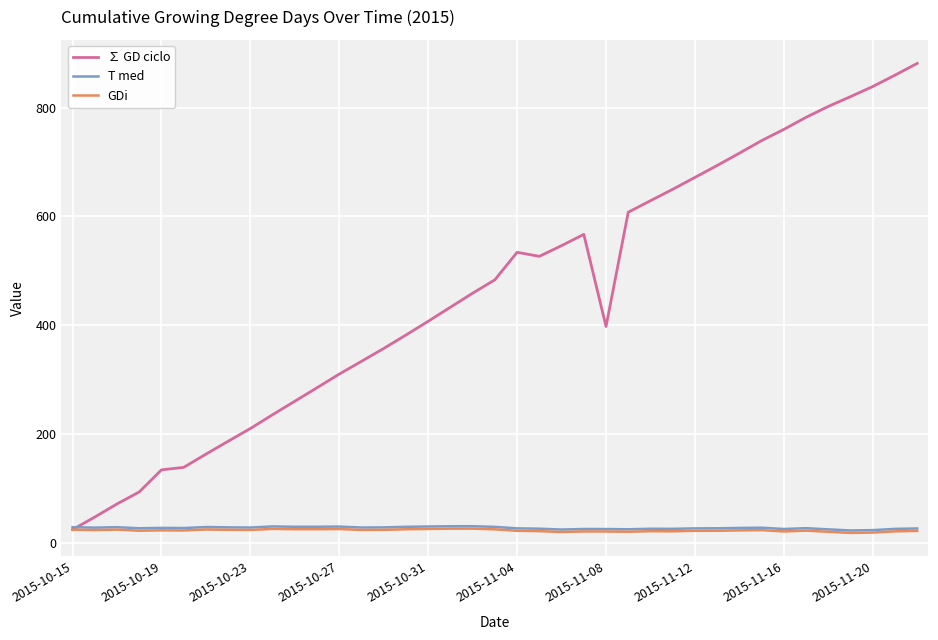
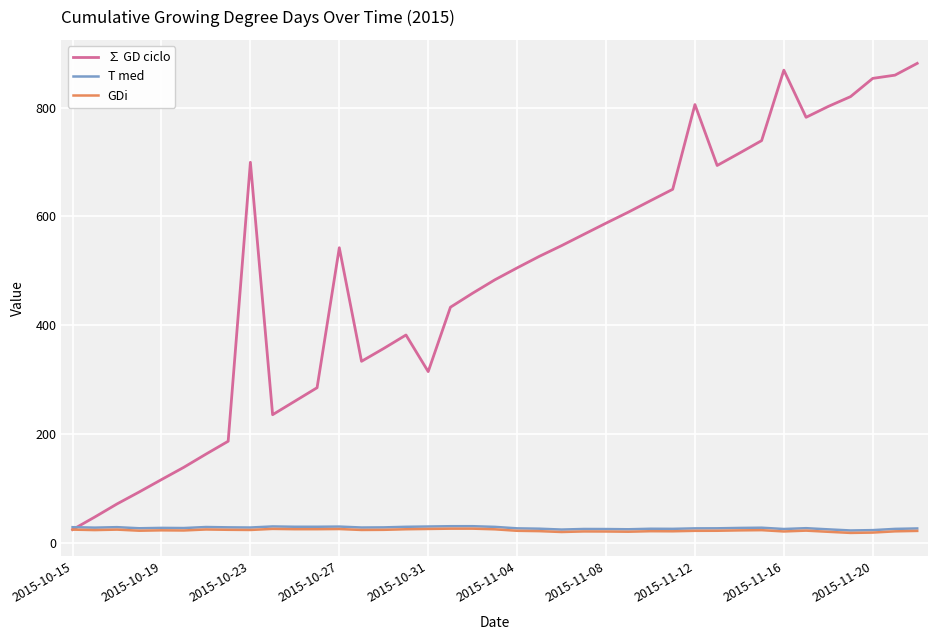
  {
    "∑ GD ciclo": {
-     "2015-10-19": 130,
-     "2015-10-23": 210,
-     "2015-10-27": 310,
-     "2015-10-31": 410,
-     "2015-11-04": 530,
-     "2015-11-08": 400,
-     "2015-11-12": 670,
-     "2015-11-16": 760,
-     "2015-11-20": 840
+     "2015-10-19": 120,
+     "2015-10-23": 700,
+     "2015-10-27": 540,
+     "2015-10-31": 310,
+     "2015-11-04": 510,
+     "2015-11-08": 590,
+     "2015-11-12": 810,
+     "2015-11-16": 870,
+     "2015-11-20": 850
    }
  }
